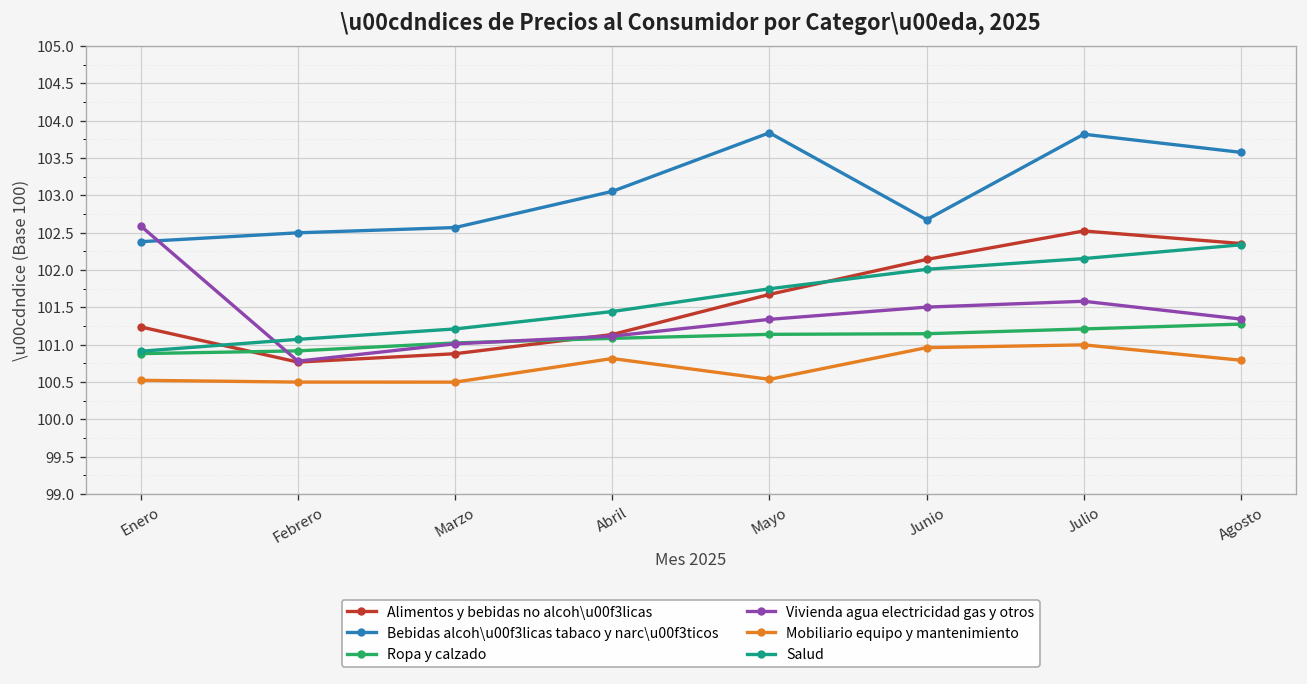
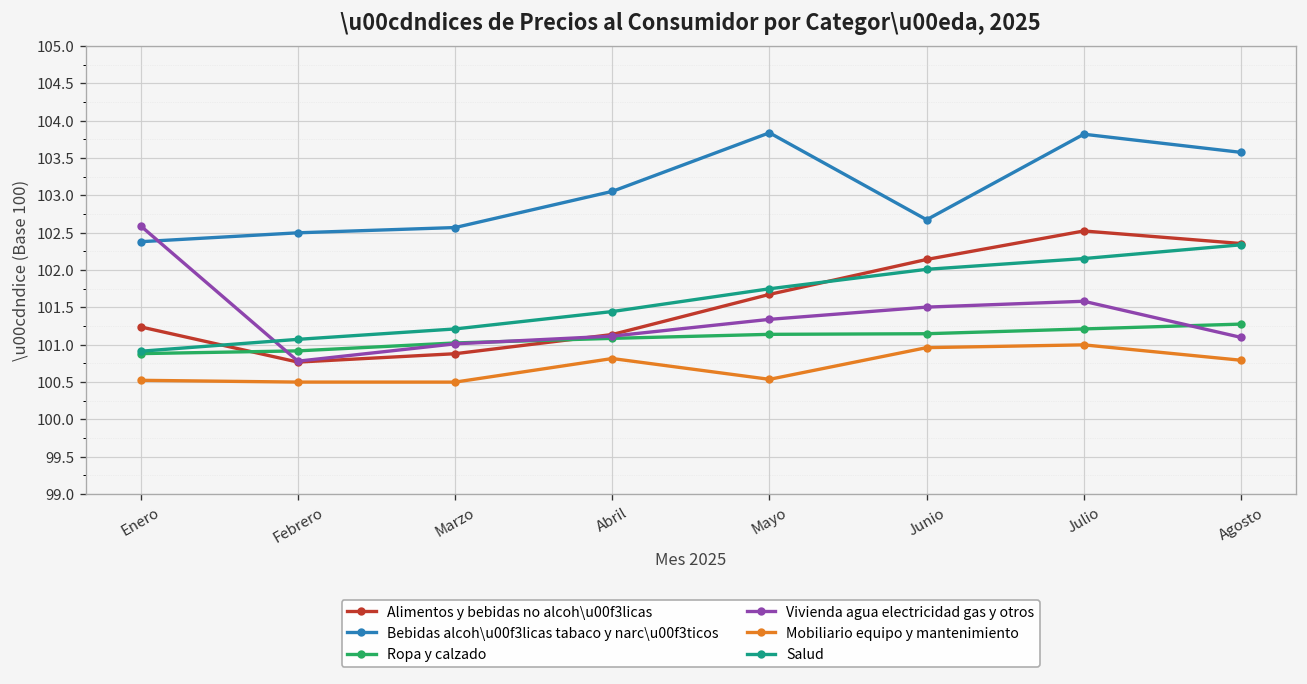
  {
    "Alimentos y bebidas no alcoh\\u00f3licas": {
      "Enero": 101.2,
      "Marzo": 100.9,
      "Mayo": 101.7,
      "Junio": 102.1,
      "Julio": 102.5
    },
    "Bebidas alcoh\\u00f3licas tabaco y narc\\u00f3ticos": {
      "Enero": 102.4,
      "Febrero": 102.5,
      "Marzo": 102.6,
      "Abril": 103.1,
      "Mayo": 103.8,
      "Junio": 102.7,
      "Julio": 103.8,
      "Agosto": 103.6
    },
    "Vivienda agua electricidad gas y otros": {
      "Enero": 102.6,
      "Mayo": 101.3,
      "Junio": 101.5,
      "Julio": 101.6,
-     "Agosto": 101.3
+     "Agosto": 101.1
    },
    "Mobiliario equipo y mantenimiento": {
      "Enero": 100.5,
      "Febrero": 100.5,
      "Marzo": 100.5,
      "Abril": 100.8,
      "Mayo": 100.5,
      "Junio": 101.0,
      "Julio": 101.0,
      "Agosto": 100.8
    }
  }
